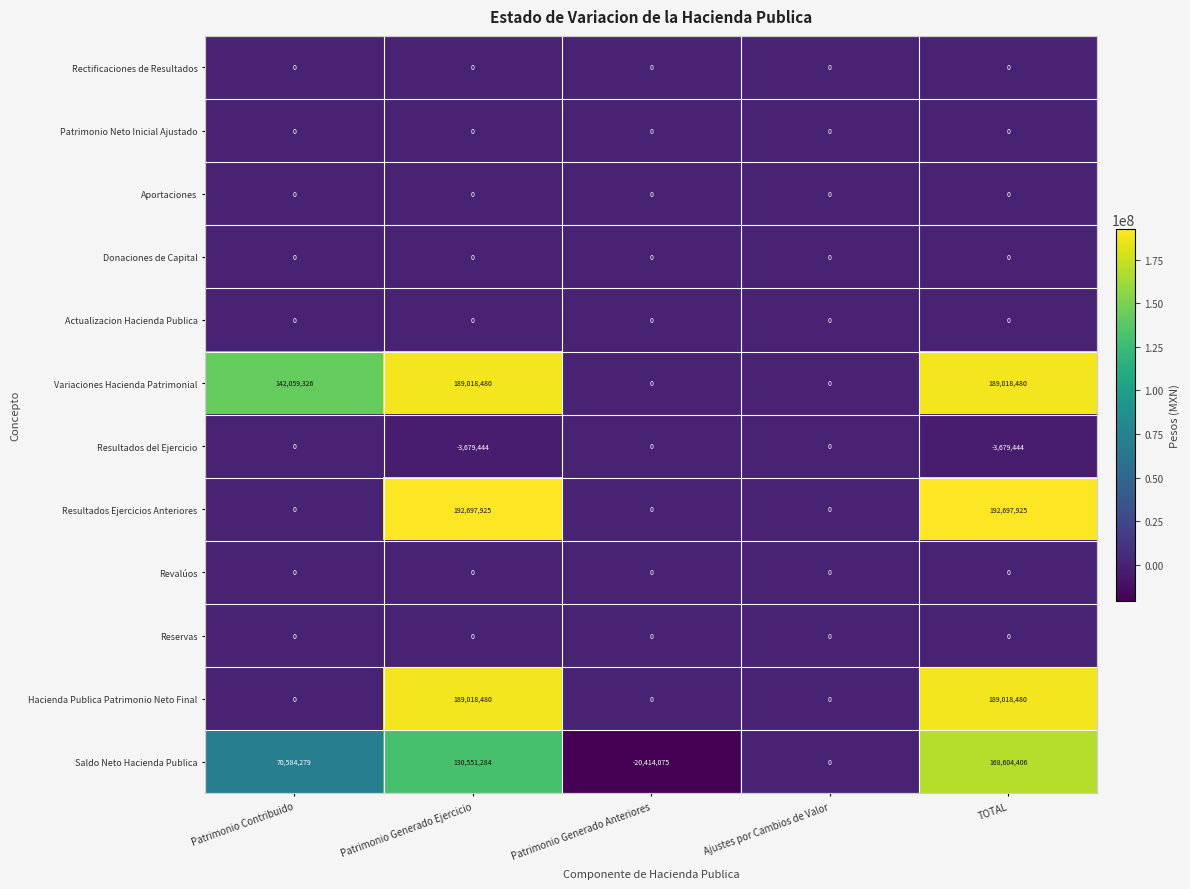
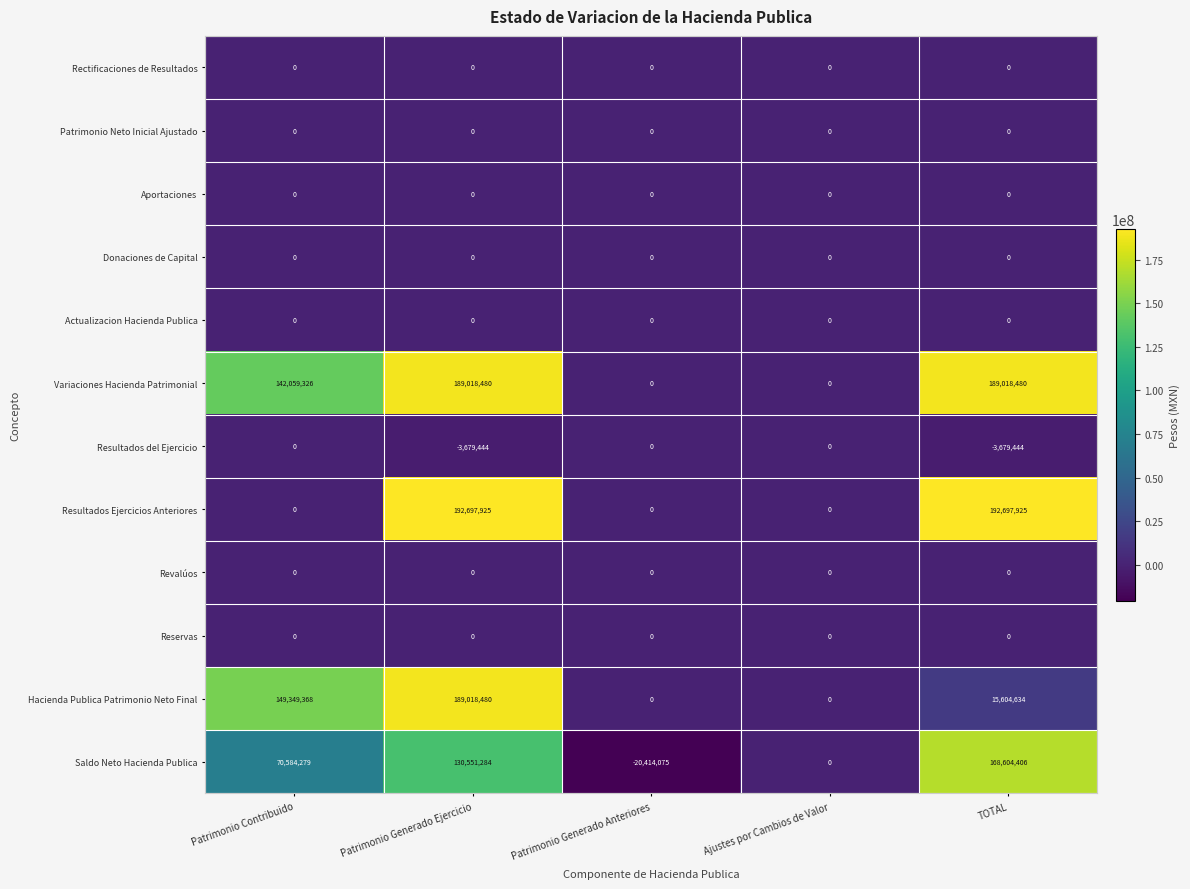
  {
    "Rectificaciones de Resultados": {
      "Patrimonio Contribuido": "0",
      "Patrimonio Generado Ejercicio": "0",
      "Patrimonio Generado Anteriores": "0",
      "Ajustes por Cambios de Valor": "0",
      "TOTAL": "0"
    },
    "Patrimonio Neto Inicial Ajustado": {
      "Patrimonio Contribuido": "0",
      "Patrimonio Generado Ejercicio": "0",
      "Patrimonio Generado Anteriores": "0",
      "Ajustes por Cambios de Valor": "0",
      "TOTAL": "0"
    },
    "Aportaciones": {
      "Patrimonio Contribuido": "0",
      "Patrimonio Generado Ejercicio": "0",
      "Patrimonio Generado Anteriores": "0",
      "Ajustes por Cambios de Valor": "0",
      "TOTAL": "0"
    },
    "Donaciones de Capital": {
      "Patrimonio Contribuido": "0",
      "Patrimonio Generado Ejercicio": "0",
      "Patrimonio Generado Anteriores": "0",
      "Ajustes por Cambios de Valor": "0",
      "TOTAL": "0"
    },
    "Actualizacion Hacienda Publica": {
      "Patrimonio Contribuido": "0",
      "Patrimonio Generado Ejercicio": "0",
      "Patrimonio Generado Anteriores": "0",
      "Ajustes por Cambios de Valor": "0",
      "TOTAL": "0"
    },
    "Variaciones Hacienda Patrimonial": {
      "Patrimonio Contribuido": "142,059,326",
      "Patrimonio Generado Ejercicio": "189,018,480",
      "Patrimonio Generado Anteriores": "0",
      "Ajustes por Cambios de Valor": "0",
      "TOTAL": "189,018,480"
    },
    "Resultados del Ejercicio": {
      "Patrimonio Contribuido": "0",
      "Patrimonio Generado Ejercicio": "-3,679,444",
      "Patrimonio Generado Anteriores": "0",
      "Ajustes por Cambios de Valor": "0",
      "TOTAL": "-3,679,444"
    },
    "Resultados Ejercicios Anteriores": {
      "Patrimonio Contribuido": "0",
      "Patrimonio Generado Ejercicio": "192,697,925",
      "Patrimonio Generado Anteriores": "0",
      "Ajustes por Cambios de Valor": "0",
      "TOTAL": "192,697,925"
    },
    "Revalúos": {
      "Patrimonio Contribuido": "0",
      "Patrimonio Generado Ejercicio": "0",
      "Patrimonio Generado Anteriores": "0",
      "Ajustes por Cambios de Valor": "0",
      "TOTAL": "0"
    },
    "Reservas": {
      "Patrimonio Contribuido": "0",
      "Patrimonio Generado Ejercicio": "0",
      "Patrimonio Generado Anteriores": "0",
      "Ajustes por Cambios de Valor": "0",
      "TOTAL": "0"
    },
    "Hacienda Publica Patrimonio Neto Final": {
-     "Patrimonio Contribuido": "0",
+     "Patrimonio Contribuido": "149,349,368",
      "Patrimonio Generado Ejercicio": "189,018,480",
      "Patrimonio Generado Anteriores": "0",
      "Ajustes por Cambios de Valor": "0",
-     "TOTAL": "189,018,480"
+     "TOTAL": "15,604,634"
    },
    "Saldo Neto Hacienda Publica": {
      "Patrimonio Contribuido": "70,584,279",
      "Patrimonio Generado Ejercicio": "130,551,284",
      "Patrimonio Generado Anteriores": "-20,414,075",
      "Ajustes por Cambios de Valor": "0",
      "TOTAL": "168,604,406"
    }
  }
